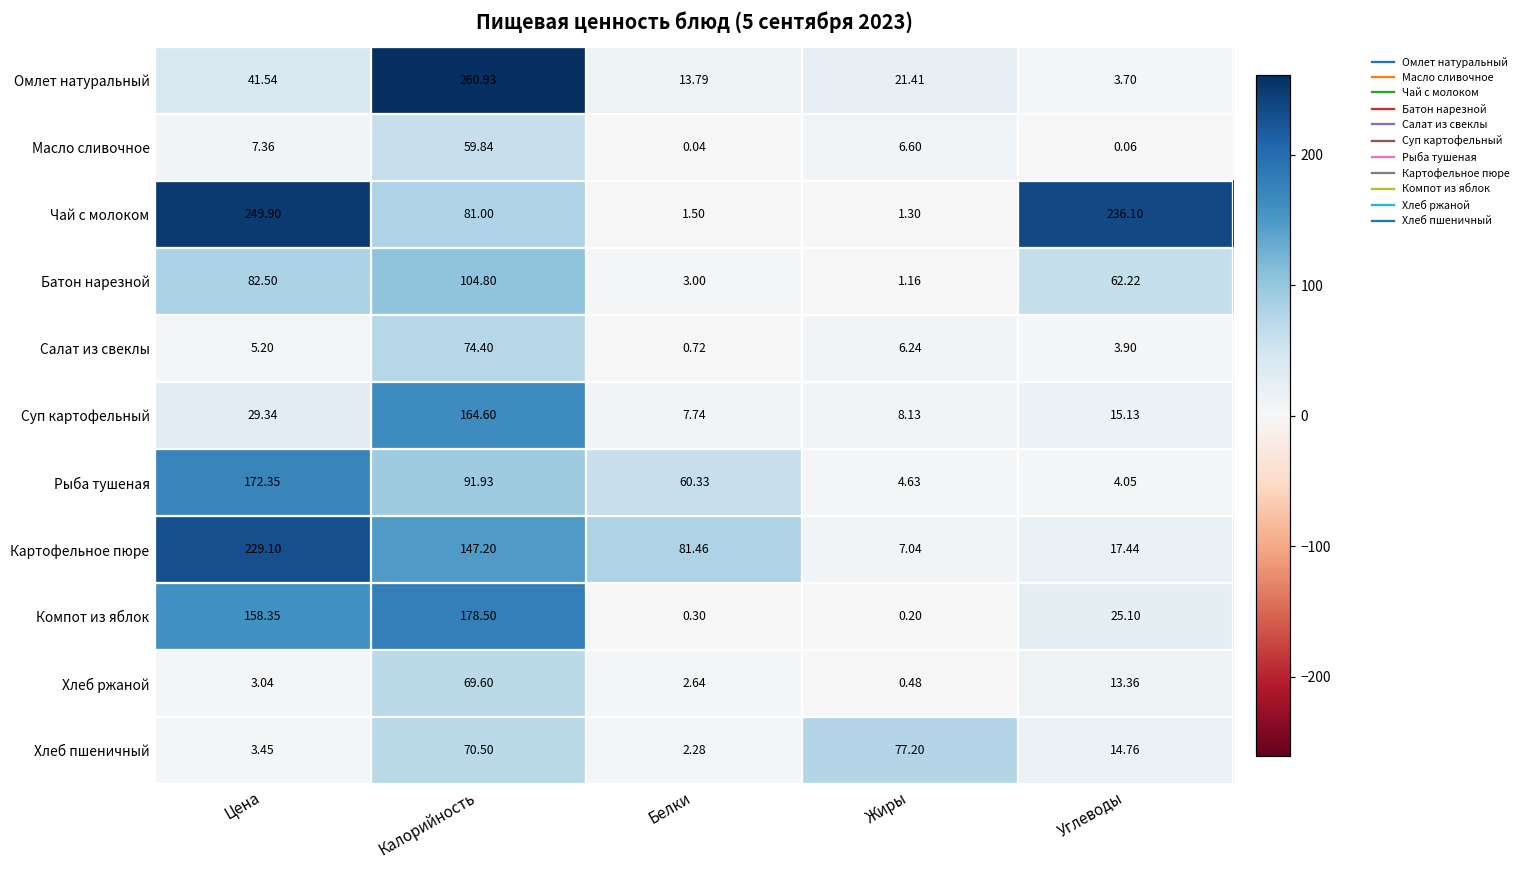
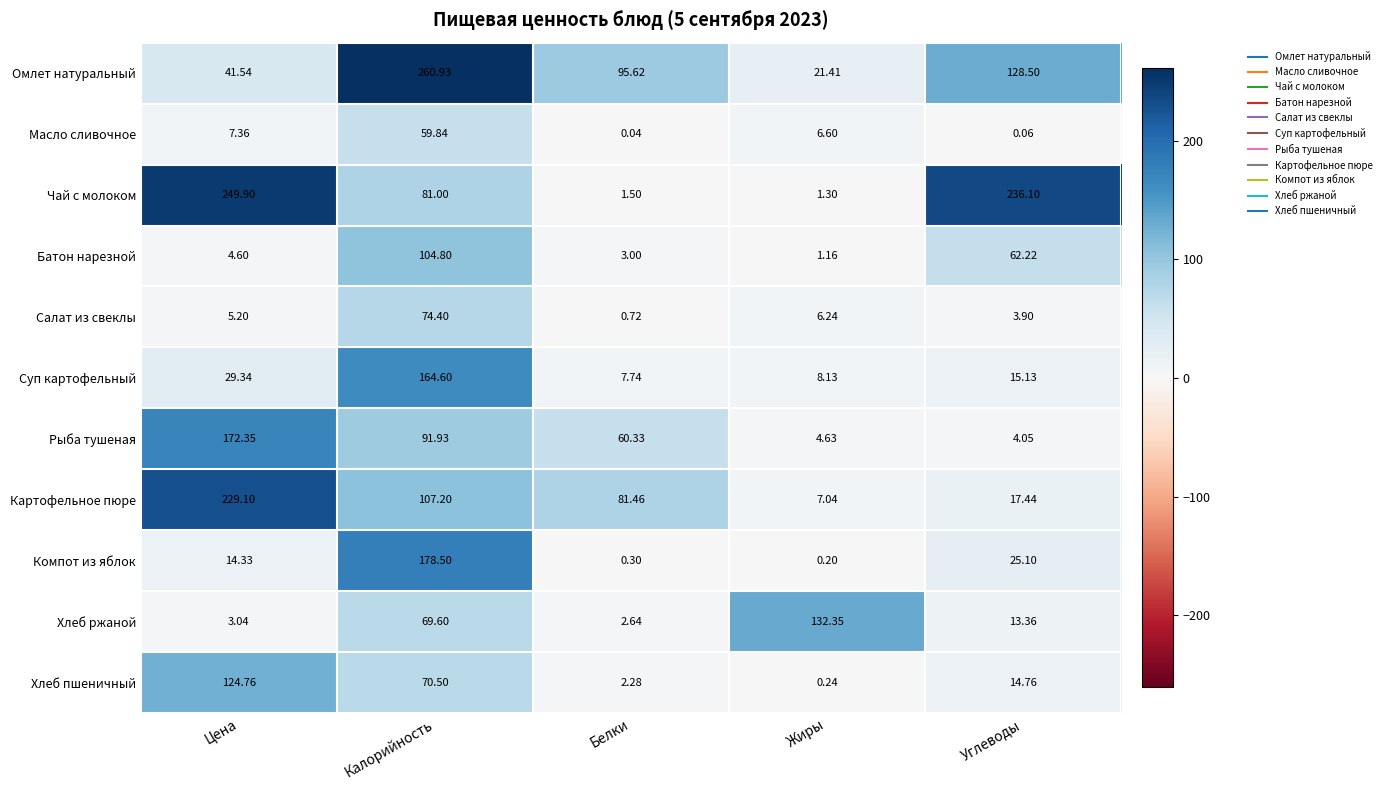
  {
    "Омлет натуральный": {
      "Цена": 41.54,
      "Калорийность": 260.93,
-     "Белки": 13.79,
+     "Белки": 95.62,
      "Жиры": 21.41,
-     "Углеводы": 3.70
+     "Углеводы": 128.50
    },
    "Масло сливочное": {
      "Цена": 7.36,
      "Калорийность": 59.84,
      "Белки": 0.04,
      "Жиры": 6.60,
      "Углеводы": 0.06
    },
    "Чай с молоком": {
      "Цена": 249.90,
      "Калорийность": 81.00,
      "Белки": 1.50,
      "Жиры": 1.30,
      "Углеводы": 236.10
    },
    "Батон нарезной": {
-     "Цена": 82.50,
+     "Цена": 4.60,
      "Калорийность": 104.80,
      "Белки": 3.00,
      "Жиры": 1.16,
      "Углеводы": 62.22
    },
    "Салат из свеклы": {
      "Цена": 5.20,
      "Калорийность": 74.40,
      "Белки": 0.72,
      "Жиры": 6.24,
      "Углеводы": 3.90
    },
    "Суп картофельный": {
      "Цена": 29.34,
      "Калорийность": 164.60,
      "Белки": 7.74,
      "Жиры": 8.13,
      "Углеводы": 15.13
    },
    "Рыба тушеная": {
      "Цена": 172.35,
      "Калорийность": 91.93,
      "Белки": 60.33,
      "Жиры": 4.63,
      "Углеводы": 4.05
    },
    "Картофельное пюре": {
      "Цена": 229.10,
-     "Калорийность": 147.20,
+     "Калорийность": 107.20,
      "Белки": 81.46,
      "Жиры": 7.04,
      "Углеводы": 17.44
    },
    "Компот из яблок": {
-     "Цена": 158.35,
+     "Цена": 14.33,
      "Калорийность": 178.50,
      "Белки": 0.30,
      "Жиры": 0.20,
      "Углеводы": 25.10
    },
    "Хлеб ржаной": {
      "Цена": 3.04,
      "Калорийность": 69.60,
      "Белки": 2.64,
-     "Жиры": 0.48,
+     "Жиры": 132.35,
      "Углеводы": 13.36
    },
    "Хлеб пшеничный": {
-     "Цена": 3.45,
+     "Цена": 124.76,
      "Калорийность": 70.50,
      "Белки": 2.28,
-     "Жиры": 77.20,
+     "Жиры": 0.24,
      "Углеводы": 14.76
    }
  }
